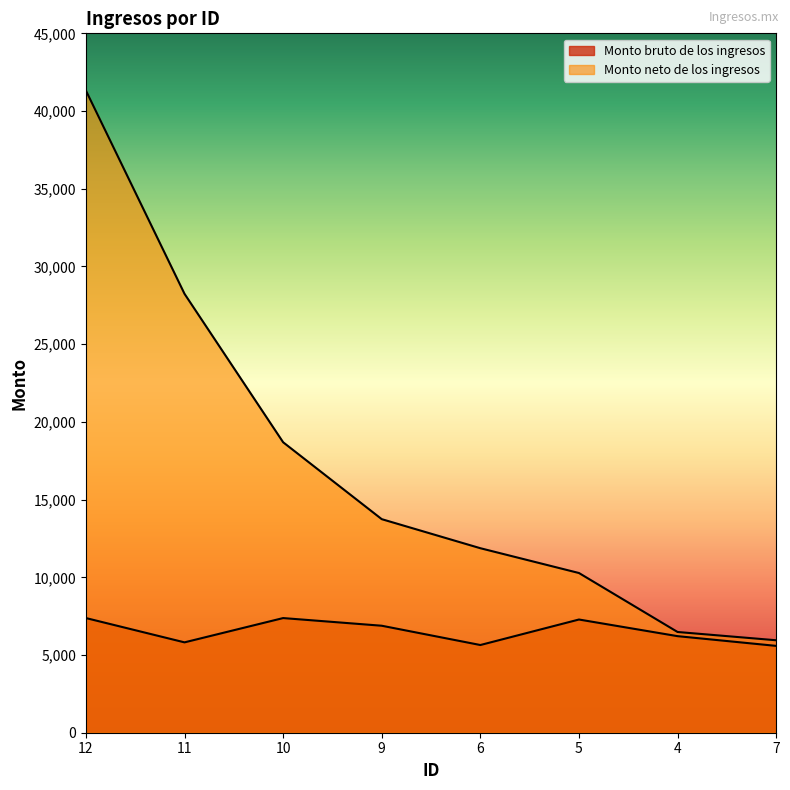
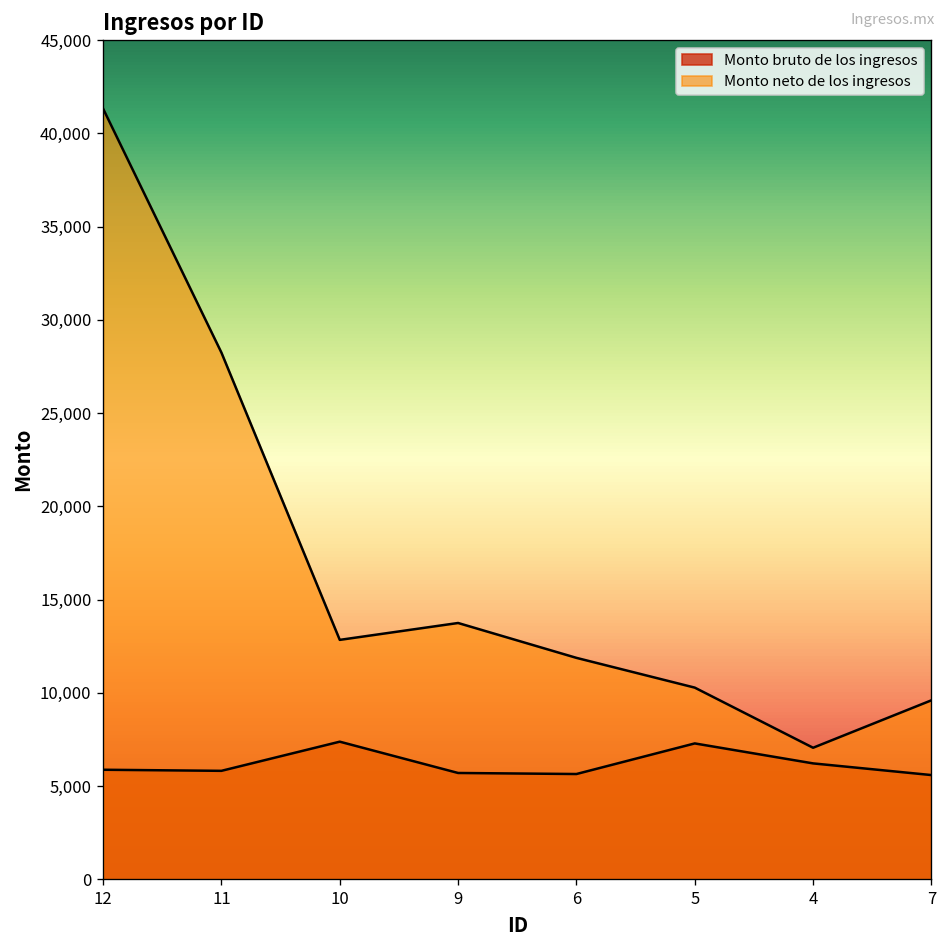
  {
    "Monto bruto de los ingresos": {
-     "12": "7,400",
+     "12": "5,900",
      "11": "5,800",
      "10": "7,400",
-     "9": "6,900",
+     "9": "5,700",
      "6": "5,600",
      "5": "7,300",
      "4": "6,200",
      "7": "5,600"
    },
    "Monto neto de los ingresos": {
      "12": "41,300",
      "11": "28,200",
-     "10": "18,700",
+     "10": "12,800",
      "9": "13,700",
      "6": "11,900",
      "5": "10,300",
-     "4": "6,500",
-     "7": "5,900"
+     "4": "7,100",
+     "7": "9,600"
    }
  }
